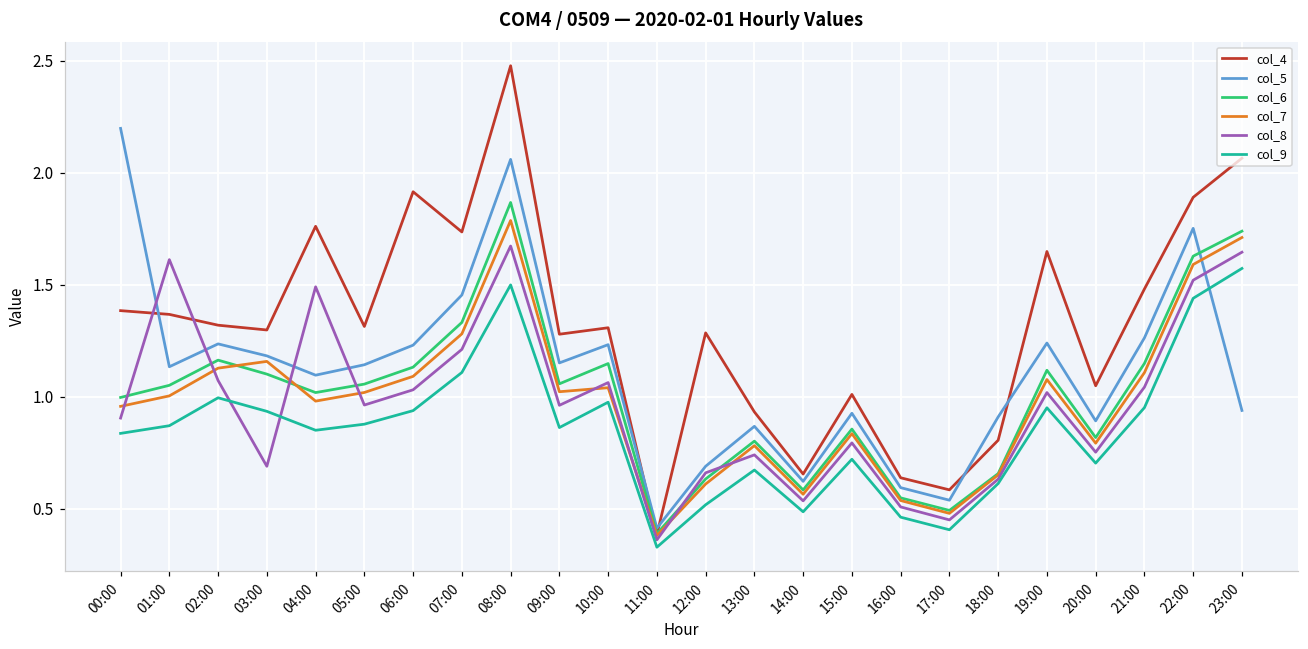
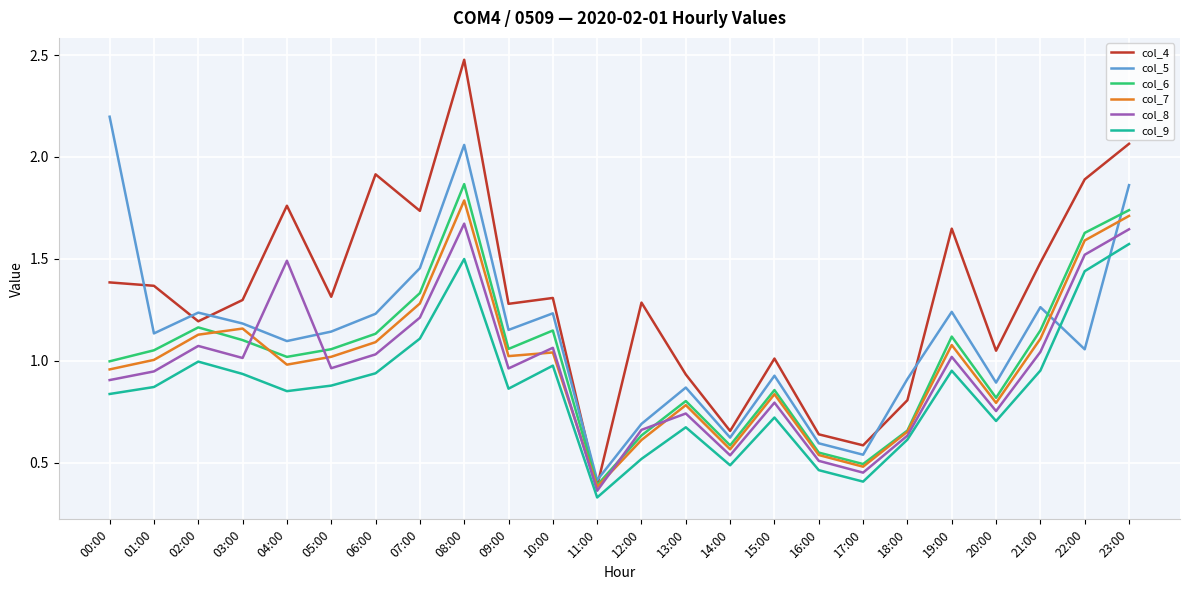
  {
    "col_4": {
      "00:00": 1.38,
      "01:00": 1.37,
-     "02:00": 1.32,
+     "02:00": 1.19,
      "03:00": 1.30,
      "04:00": 1.76,
      "05:00": 1.31,
      "06:00": 1.91,
      "07:00": 1.74,
      "08:00": 2.48,
      "09:00": 1.28,
      "10:00": 1.31,
      "12:00": 1.29,
      "13:00": 0.93,
      "14:00": 0.66,
      "15:00": 1.01,
      "16:00": 0.64,
      "17:00": 0.58,
      "18:00": 0.81,
      "19:00": 1.65,
      "20:00": 1.05,
      "21:00": 1.48,
      "22:00": 1.89,
      "23:00": 2.06
    },
    "col_5": {
      "00:00": 2.20,
      "01:00": 1.13,
      "02:00": 1.24,
      "03:00": 1.18,
      "04:00": 1.10,
      "05:00": 1.14,
      "06:00": 1.23,
      "07:00": 1.45,
      "08:00": 2.06,
      "09:00": 1.15,
      "10:00": 1.23,
      "11:00": 0.41,
      "12:00": 0.69,
      "13:00": 0.87,
      "14:00": 0.62,
      "15:00": 0.93,
      "16:00": 0.59,
      "17:00": 0.54,
      "18:00": 0.91,
      "19:00": 1.24,
      "20:00": 0.89,
      "21:00": 1.26,
-     "22:00": 1.75,
-     "23:00": 0.94
+     "22:00": 1.06,
+     "23:00": 1.86
    },
    "col_7": {
      "00:00": 0.96,
      "01:00": 1.00,
      "02:00": 1.13,
      "03:00": 1.16,
      "04:00": 0.98,
      "05:00": 1.02,
      "06:00": 1.09,
      "07:00": 1.28,
      "08:00": 1.79,
      "09:00": 1.02,
      "10:00": 1.04,
      "12:00": 0.61,
      "13:00": 0.78,
      "14:00": 0.56,
      "15:00": 0.84,
      "17:00": 0.48,
      "19:00": 1.08,
      "20:00": 0.79,
      "21:00": 1.11,
      "22:00": 1.59,
      "23:00": 1.71
    },
    "col_8": {
      "00:00": 0.90,
-     "01:00": 1.61,
+     "01:00": 0.95,
      "02:00": 1.07,
-     "03:00": 0.69,
+     "03:00": 1.01,
      "04:00": 1.49,
      "05:00": 0.96,
      "06:00": 1.03,
      "07:00": 1.21,
      "08:00": 1.67,
      "09:00": 0.96,
      "10:00": 1.06,
      "11:00": 0.36,
      "12:00": 0.66,
      "13:00": 0.74,
      "14:00": 0.54,
      "15:00": 0.79,
      "16:00": 0.51,
      "17:00": 0.45,
      "18:00": 0.63,
      "19:00": 1.02,
      "20:00": 0.75,
      "21:00": 1.04,
      "22:00": 1.52,
      "23:00": 1.65
    }
  }
